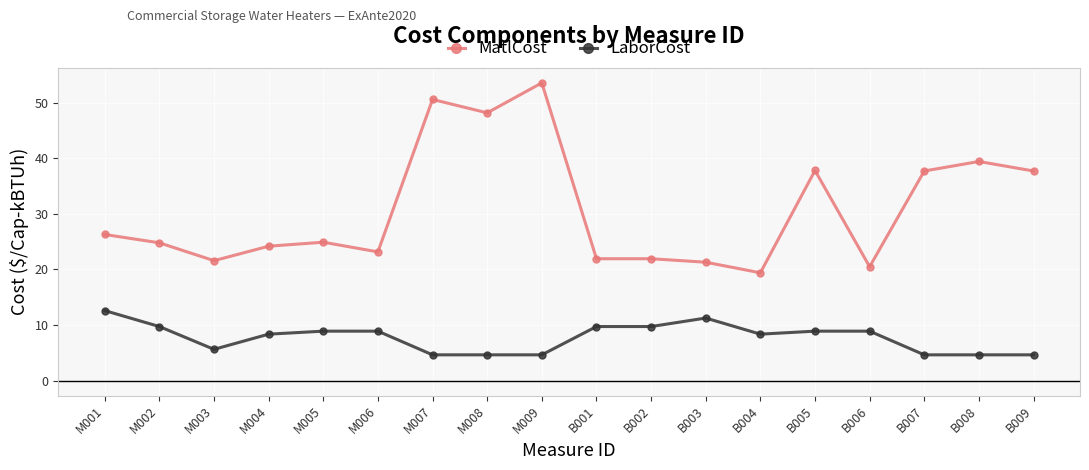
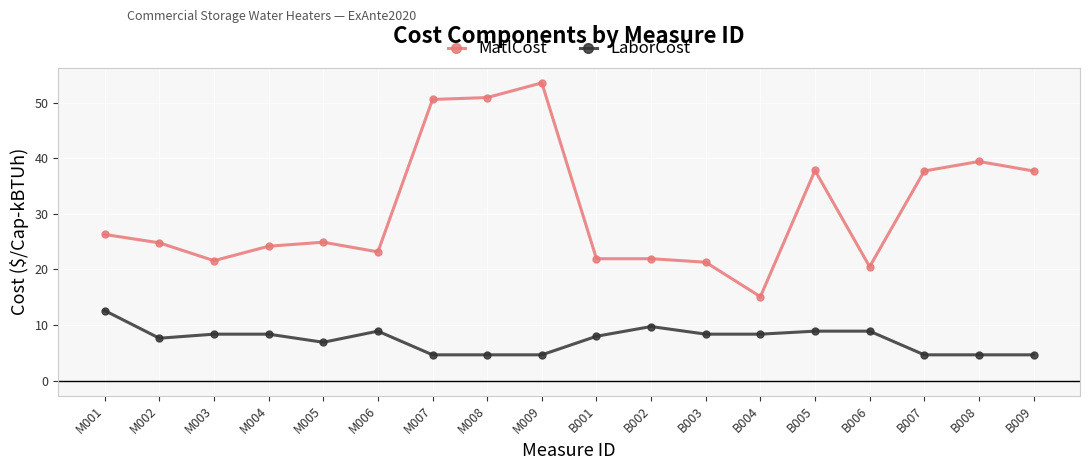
  {
    "MatlCost": {
      "M001": 26,
      "M002": 25,
      "M003": 22,
      "M004": 24,
      "M005": 25,
      "M006": 23,
      "M007": 51,
-     "M008": 48,
+     "M008": 51,
      "M009": 54,
      "B001": 22,
      "B002": 22,
      "B003": 21,
-     "B004": 19,
+     "B004": 15,
      "B005": 38,
      "B006": 20,
      "B007": 38,
      "B008": 39,
      "B009": 38
    },
    "LaborCost": {
      "M001": 13,
-     "M002": 10,
-     "M003": 6,
+     "M002": 8,
+     "M003": 8,
      "M004": 8,
-     "M005": 9,
+     "M005": 7,
      "M006": 9,
      "M007": 5,
      "M008": 5,
      "M009": 5,
-     "B001": 10,
+     "B001": 8,
      "B002": 10,
-     "B003": 11,
+     "B003": 8,
      "B004": 8,
      "B005": 9,
      "B006": 9,
      "B007": 5,
      "B008": 5,
      "B009": 5
    }
  }
